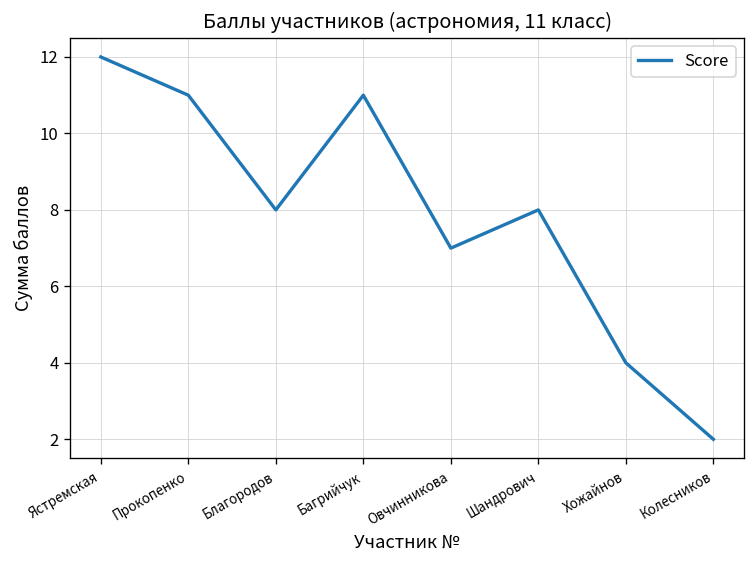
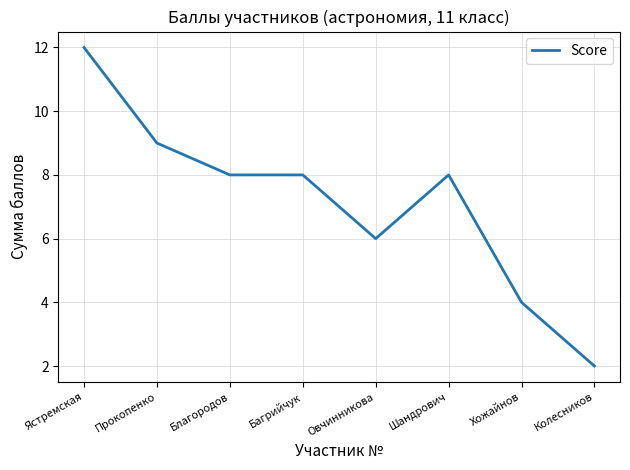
  {
    "Ястремская": 12,
-   "Прокопенко": 11,
+   "Прокопенко": 9,
    "Благородов": 8,
-   "Багрийчук": 11,
-   "Овчинникова": 7,
+   "Багрийчук": 8,
+   "Овчинникова": 6,
    "Шандрович": 8,
    "Хожайнов": 4,
    "Колесников": 2
  }
